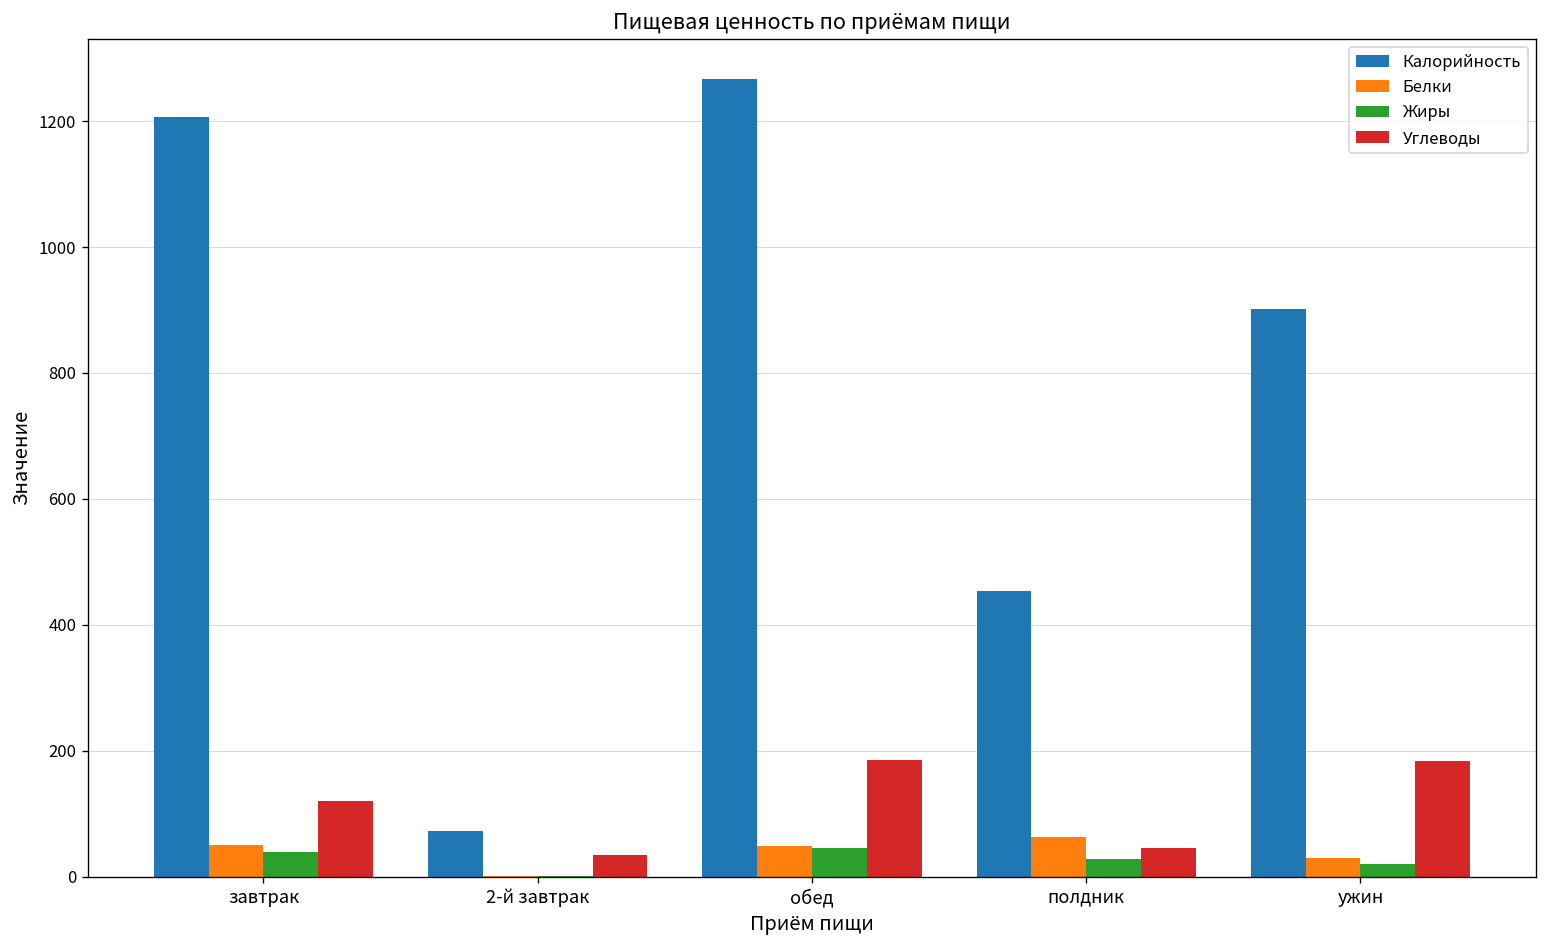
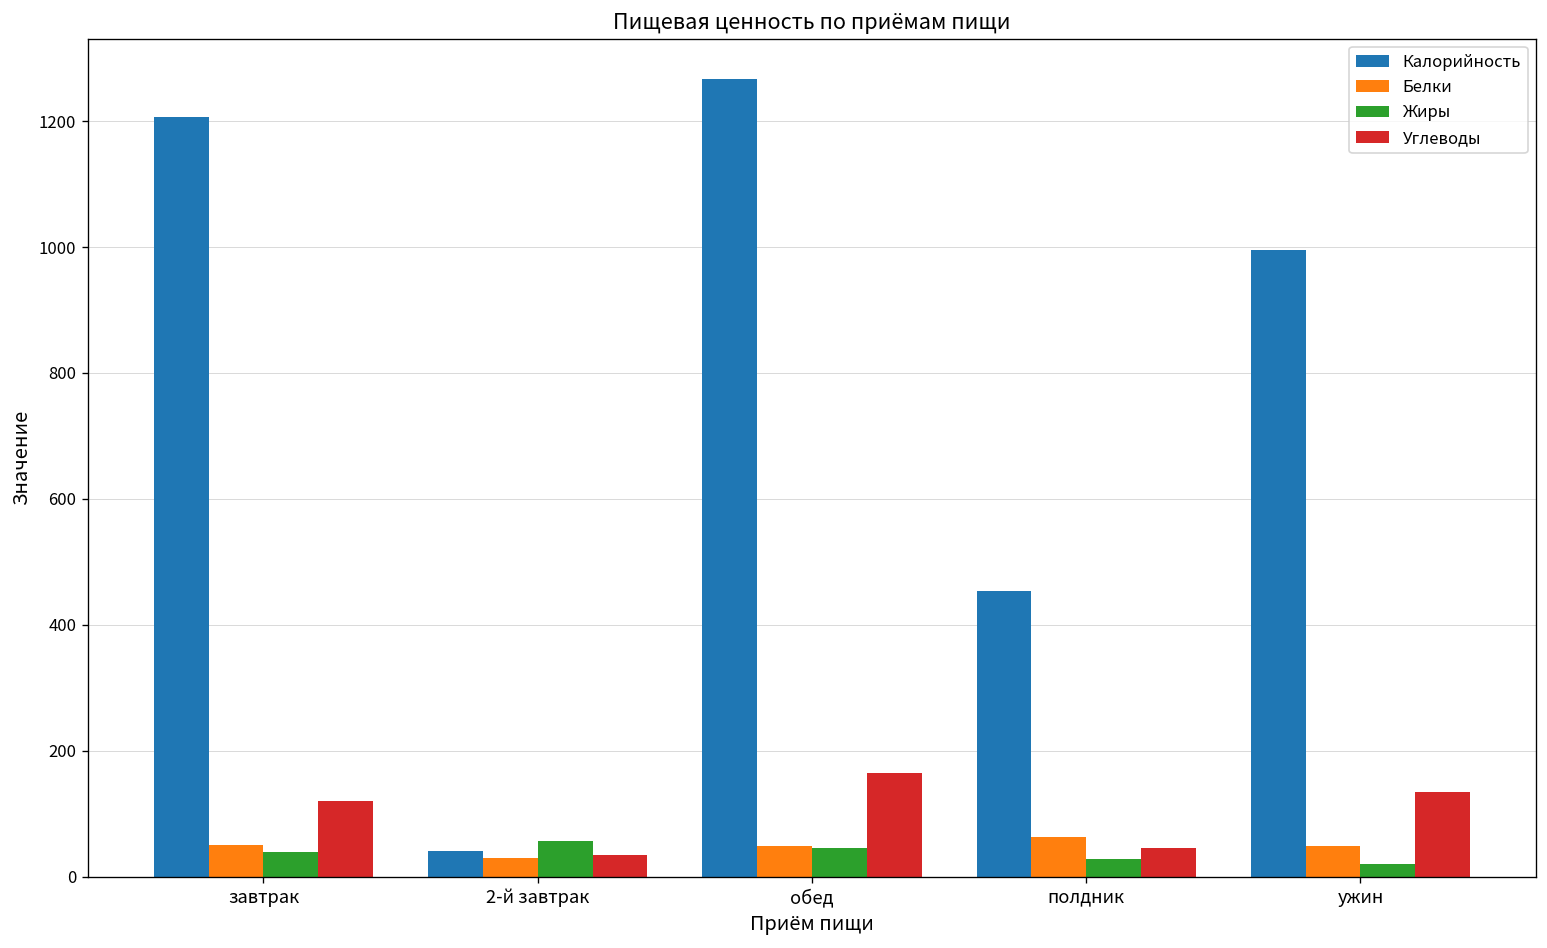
  {
    "Калорийность": {
      "завтрак": 1210,
-     "2-й завтрак": 70,
+     "2-й завтрак": 40,
      "обед": 1270,
      "полдник": 450,
-     "ужин": 900
+     "ужин": 990
    },
    "Белки": {
      "завтрак": 50,
-     "2-й завтрак": 0,
+     "2-й завтрак": 30,
      "обед": 50,
      "полдник": 60,
-     "ужин": 30
+     "ужин": 50
    },
    "Жиры": {
      "завтрак": 40,
-     "2-й завтрак": 0,
+     "2-й завтрак": 60,
      "обед": 50,
      "полдник": 30,
      "ужин": 20
    },
    "Углеводы": {
      "завтрак": 120,
      "2-й завтрак": 30,
-     "обед": 180,
+     "обед": 170,
      "полдник": 50,
-     "ужин": 180
+     "ужин": 130
    }
  }
